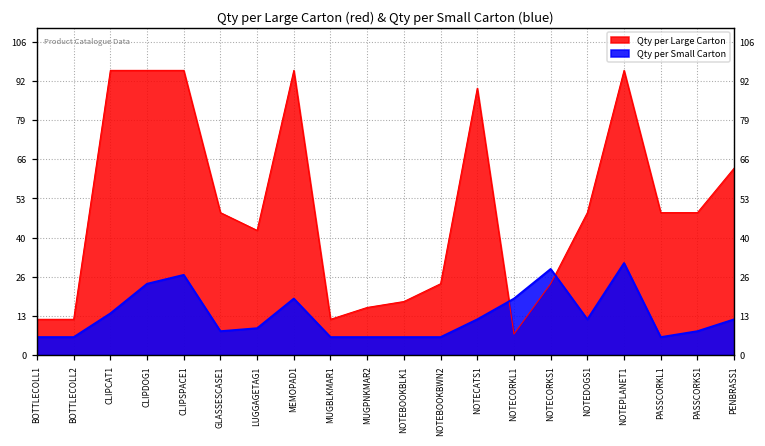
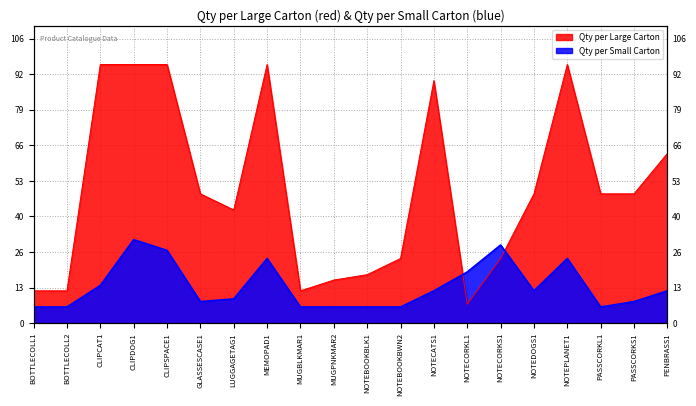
  {
    "Qty per Large Carton": {
      "BOTTLECOLL1": 12,
      "BOTTLECOLL2": 12,
      "CLIPCAT1": 96,
      "CLIPDOG1": 96,
      "CLIPSPACE1": 96,
      "GLASSESCASE1": 48,
      "LUGGAGETAG1": 42,
      "MEMOPAD1": 96,
      "MUGBLKMAR1": 12,
      "MUGPNKMAR2": 16,
      "NOTEBOOKBLK1": 18,
      "NOTEBOOKBWN2": 24,
      "NOTECATS1": 90,
      "NOTECORKL1": 7,
      "NOTECORKS1": 24,
      "NOTEDOGS1": 48,
      "NOTEPLANET1": 96,
      "PASSCORKL1": 48,
      "PASSCORKS1": 48,
      "PENBRASS1": 63
    },
    "Qty per Small Carton": {
      "BOTTLECOLL1": 6,
      "BOTTLECOLL2": 6,
      "CLIPCAT1": 14,
-     "CLIPDOG1": 24,
+     "CLIPDOG1": 31,
      "CLIPSPACE1": 27,
      "GLASSESCASE1": 8,
      "LUGGAGETAG1": 9,
-     "MEMOPAD1": 19,
+     "MEMOPAD1": 24,
      "MUGBLKMAR1": 6,
      "MUGPNKMAR2": 6,
      "NOTEBOOKBLK1": 6,
      "NOTEBOOKBWN2": 6,
      "NOTECATS1": 12,
      "NOTECORKL1": 19,
      "NOTECORKS1": 29,
      "NOTEDOGS1": 12,
-     "NOTEPLANET1": 31,
+     "NOTEPLANET1": 24,
      "PASSCORKL1": 6,
      "PASSCORKS1": 8,
      "PENBRASS1": 12
    }
  }
